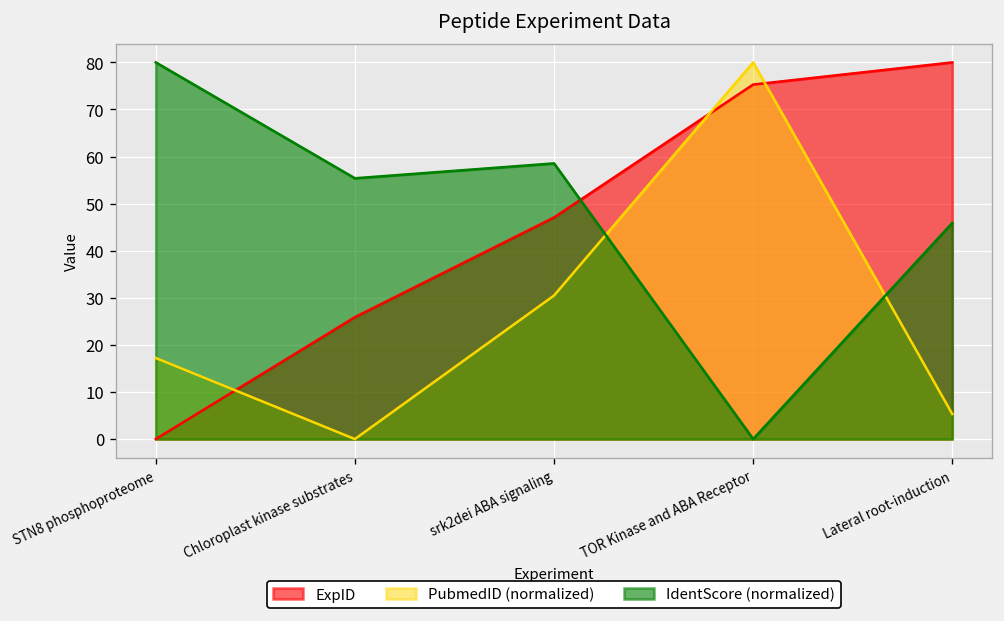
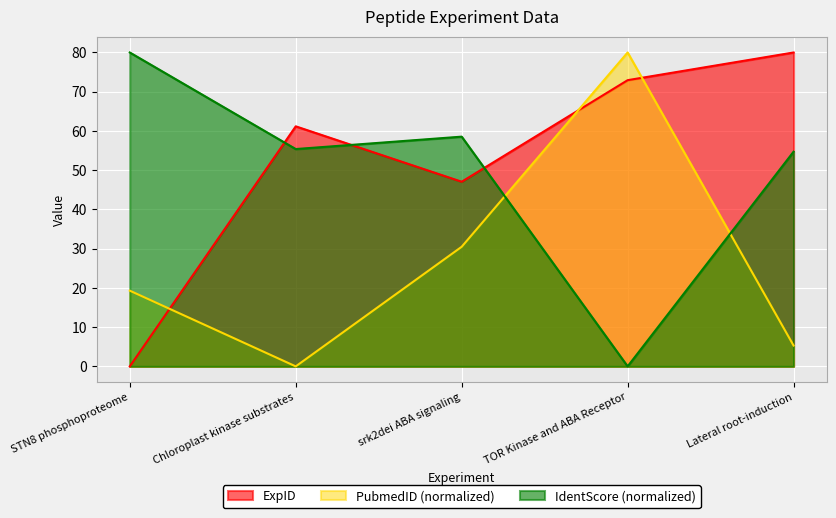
  {
    "ExpID": {
      "STN8 phosphoproteome": 0,
-     "Chloroplast kinase substrates": 26,
+     "Chloroplast kinase substrates": 61,
      "srk2dei ABA signaling": 47,
-     "TOR Kinase and ABA Receptor": 75,
+     "TOR Kinase and ABA Receptor": 73,
      "Lateral root-induction": 80
    },
    "PubmedID (normalized)": {
-     "STN8 phosphoproteome": 17,
+     "STN8 phosphoproteome": 19,
      "Chloroplast kinase substrates": 0,
      "srk2dei ABA signaling": 30,
      "TOR Kinase and ABA Receptor": 80,
      "Lateral root-induction": 5
    },
    "IdentScore (normalized)": {
      "STN8 phosphoproteome": 80,
      "Chloroplast kinase substrates": 55,
      "srk2dei ABA signaling": 59,
      "TOR Kinase and ABA Receptor": 0,
-     "Lateral root-induction": 46
+     "Lateral root-induction": 55
    }
  }
